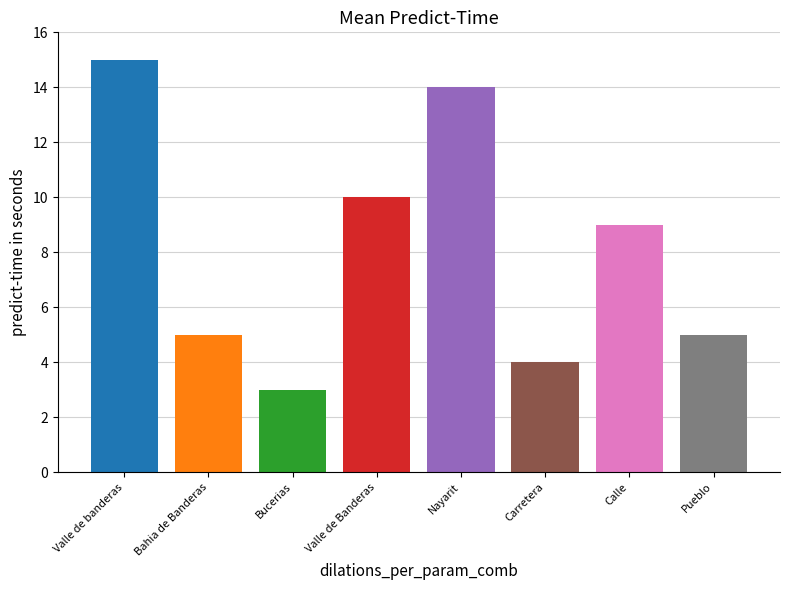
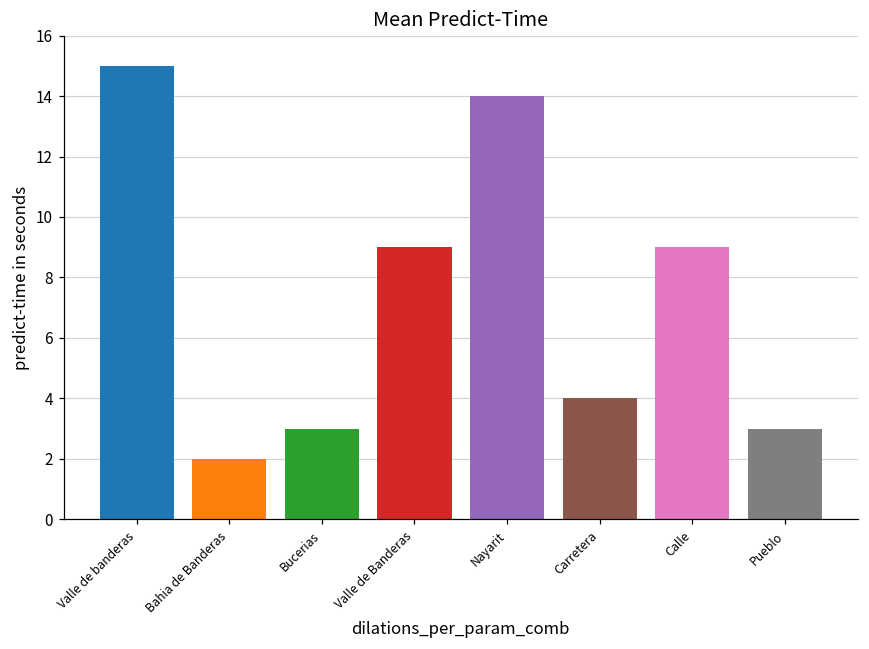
  {
    "Valle de banderas": 15,
-   "Bahia de Banderas": 5,
+   "Bahia de Banderas": 2,
    "Bucerias": 3,
-   "Valle de Banderas": 10,
+   "Valle de Banderas": 9,
    "Nayarit": 14,
    "Carretera": 4,
    "Calle": 9,
-   "Pueblo": 5
+   "Pueblo": 3
  }
